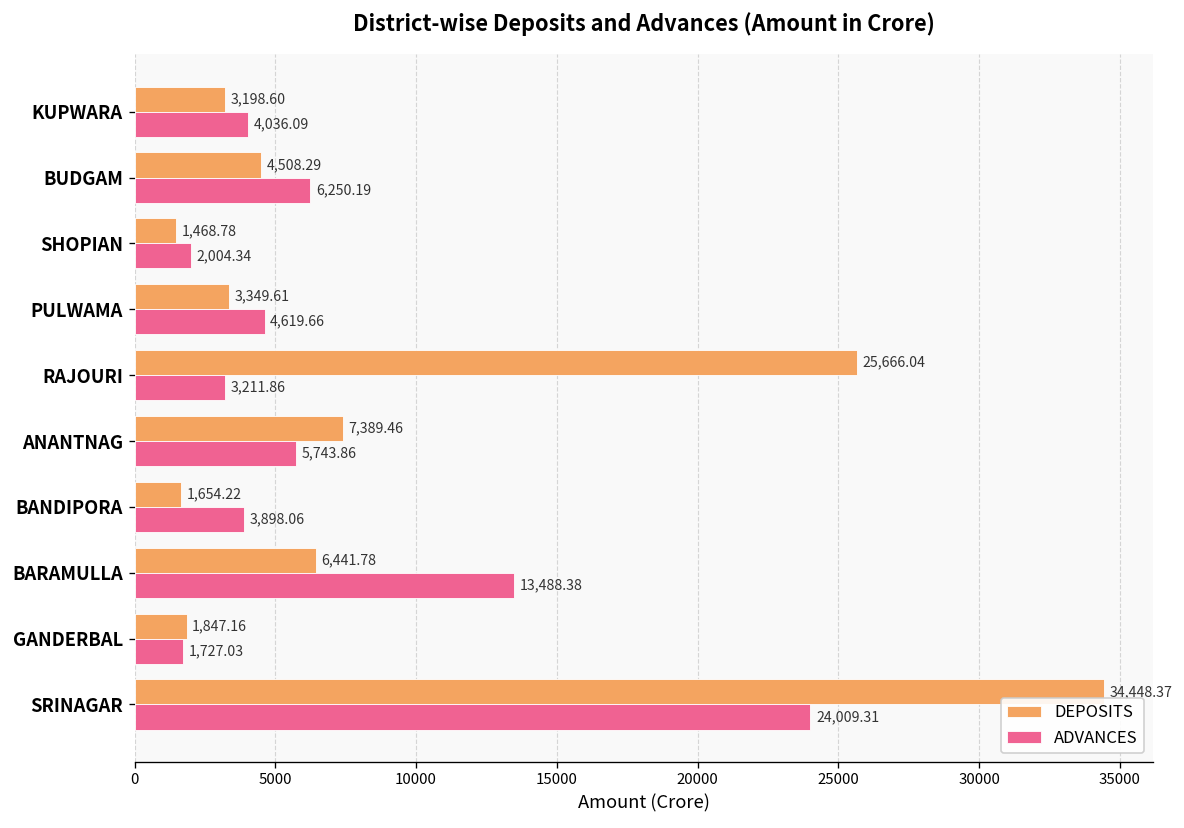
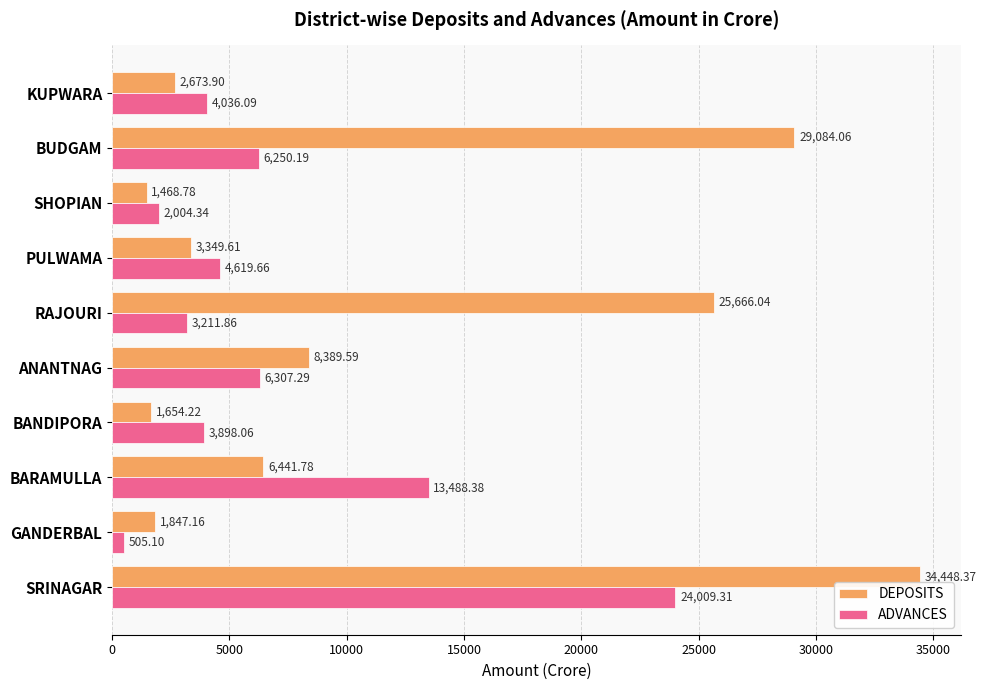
  {
    "DEPOSITS": {
-     "KUPWARA": "3,198.60",
-     "BUDGAM": "4,508.29",
+     "KUPWARA": "2,673.90",
+     "BUDGAM": "29,084.06",
      "SHOPIAN": "1,468.78",
      "PULWAMA": "3,349.61",
      "RAJOURI": "25,666.04",
-     "ANANTNAG": "7,389.46",
+     "ANANTNAG": "8,389.59",
      "BANDIPORA": "1,654.22",
      "BARAMULLA": "6,441.78",
      "GANDERBAL": "1,847.16"
    },
    "ADVANCES": {
      "KUPWARA": "4,036.09",
      "BUDGAM": "6,250.19",
      "SHOPIAN": "2,004.34",
      "PULWAMA": "4,619.66",
      "RAJOURI": "3,211.86",
-     "ANANTNAG": "5,743.86",
+     "ANANTNAG": "6,307.29",
      "BANDIPORA": "3,898.06",
      "BARAMULLA": "13,488.38",
-     "GANDERBAL": "1,727.03",
+     "GANDERBAL": "505.10",
      "SRINAGAR": "24,009.31"
    }
  }
